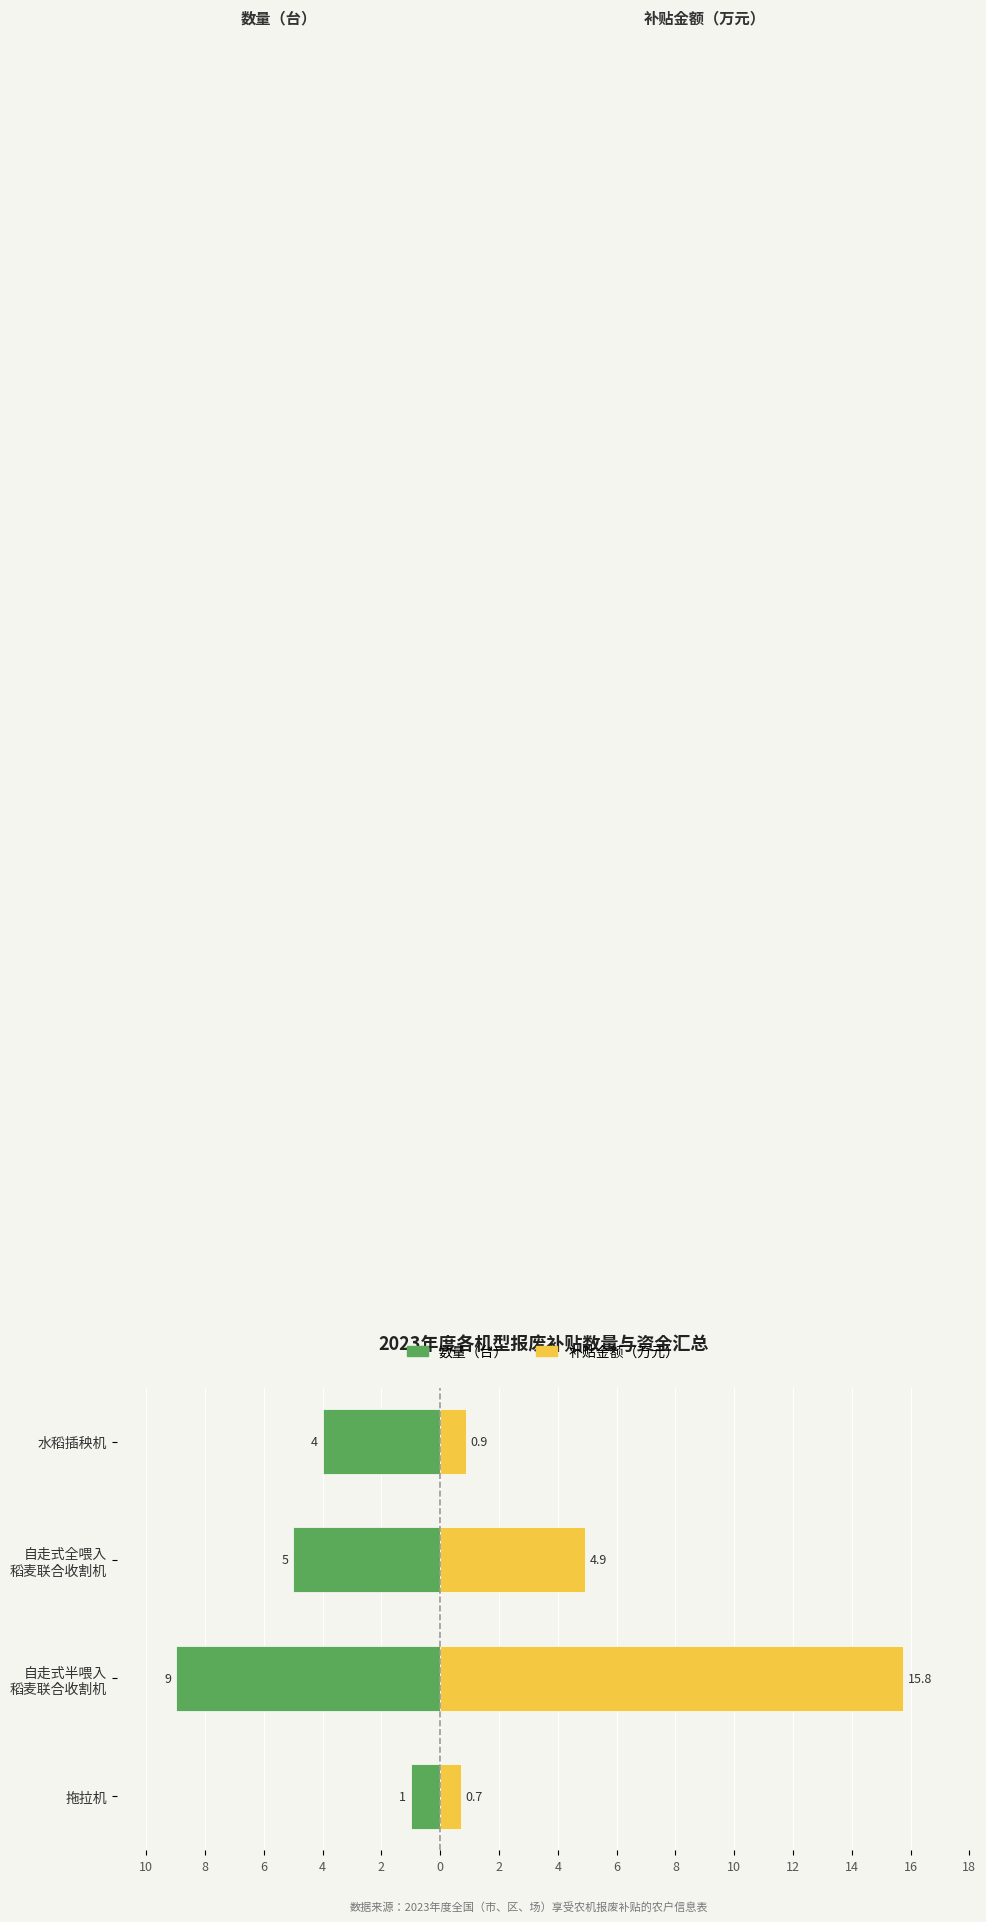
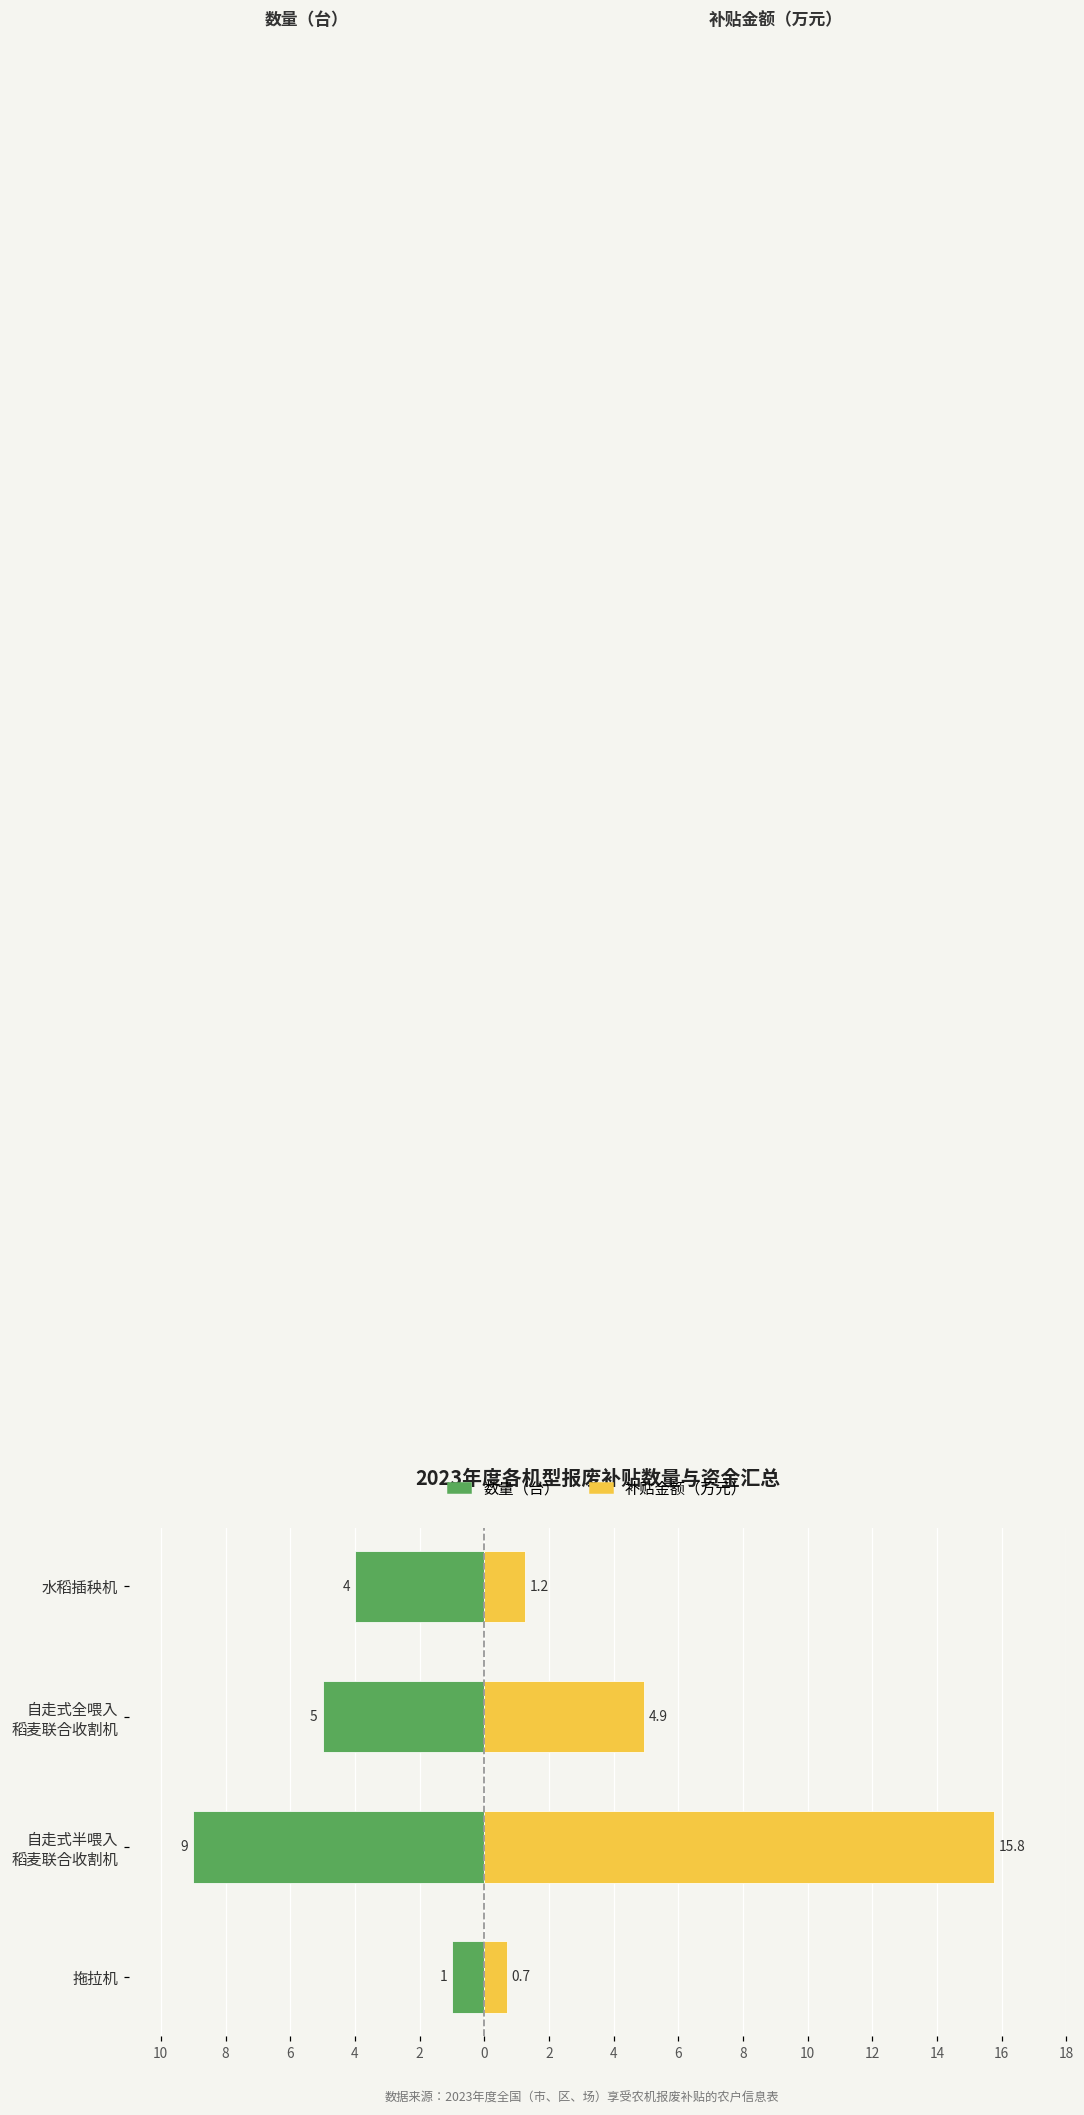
  {
    "补贴金额（万元）": {
-     "水稻插秧机": 0.9,
+     "水稻插秧机": 1.2,
      "自走式全喂入 稻麦联合收割机": 4.9,
      "自走式半喂入 稻麦联合收割机": 15.8,
      "拖拉机": 0.7
    }
  }
